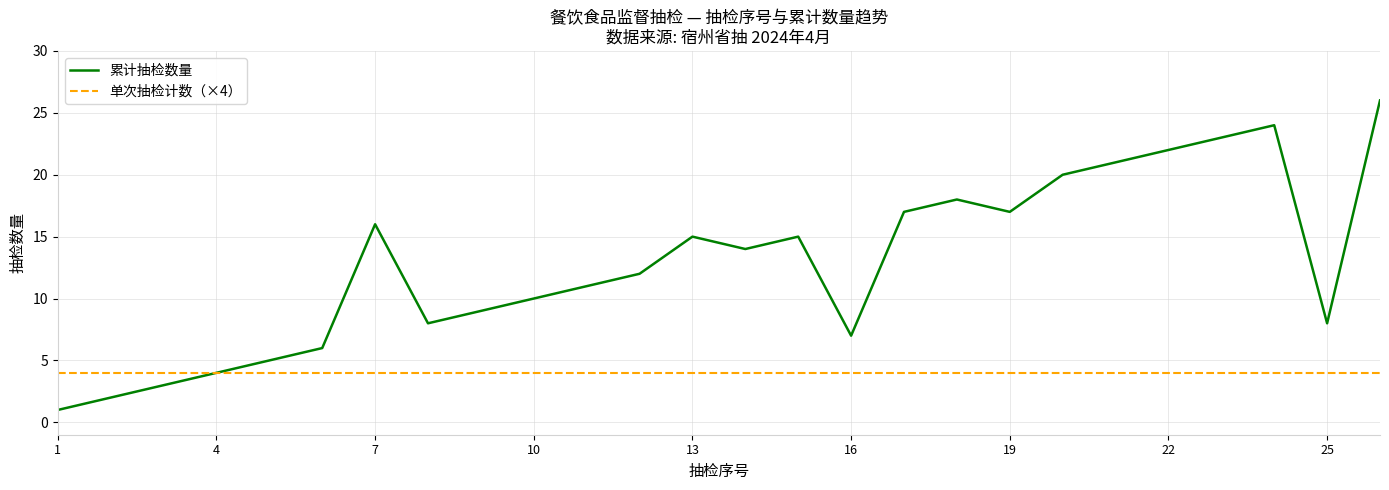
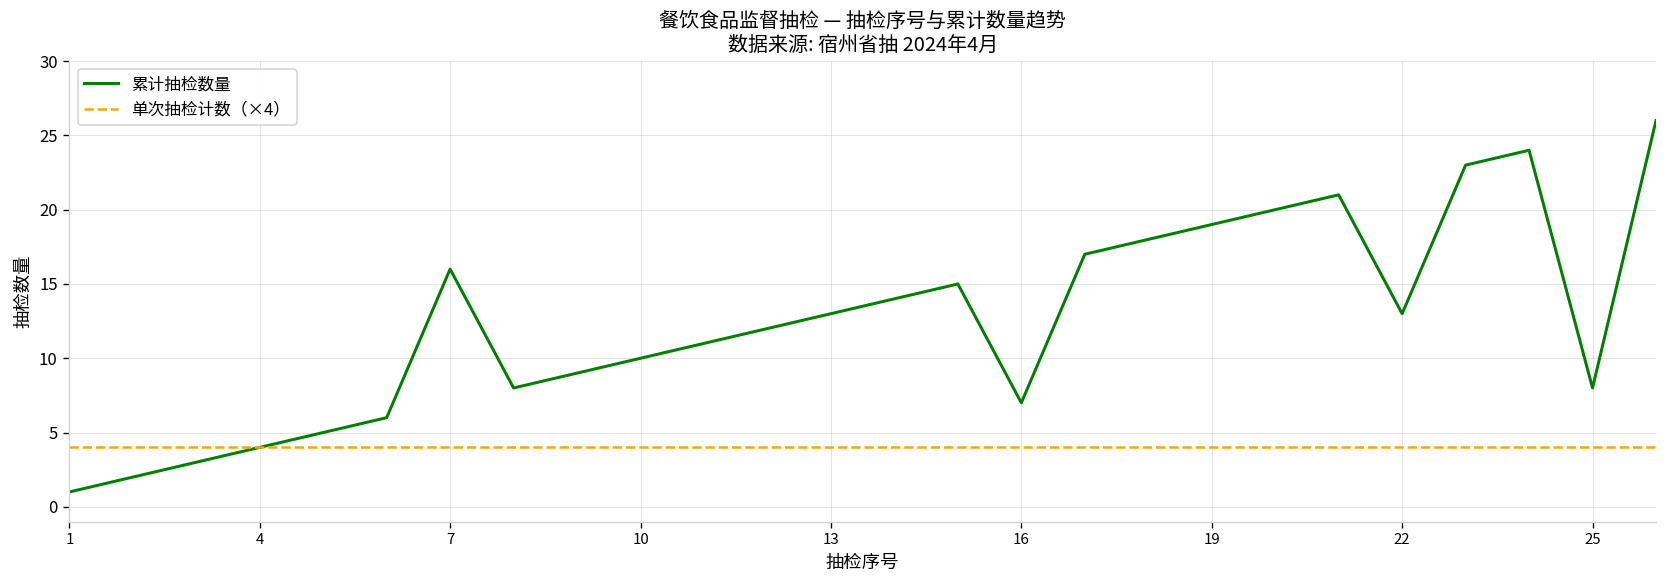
  {
    "累计抽检数量": {
      "1": 1,
      "7": 16,
      "10": 10,
-     "13": 15,
+     "13": 13,
      "16": 7,
-     "19": 17,
-     "22": 22,
+     "19": 19,
+     "22": 13,
      "25": 8
    },
    "单次抽检计数（×4）": {
      "1": 4,
      "7": 4,
      "10": 4,
      "13": 4,
      "16": 4,
      "19": 4,
      "22": 4,
      "25": 4
    }
  }
